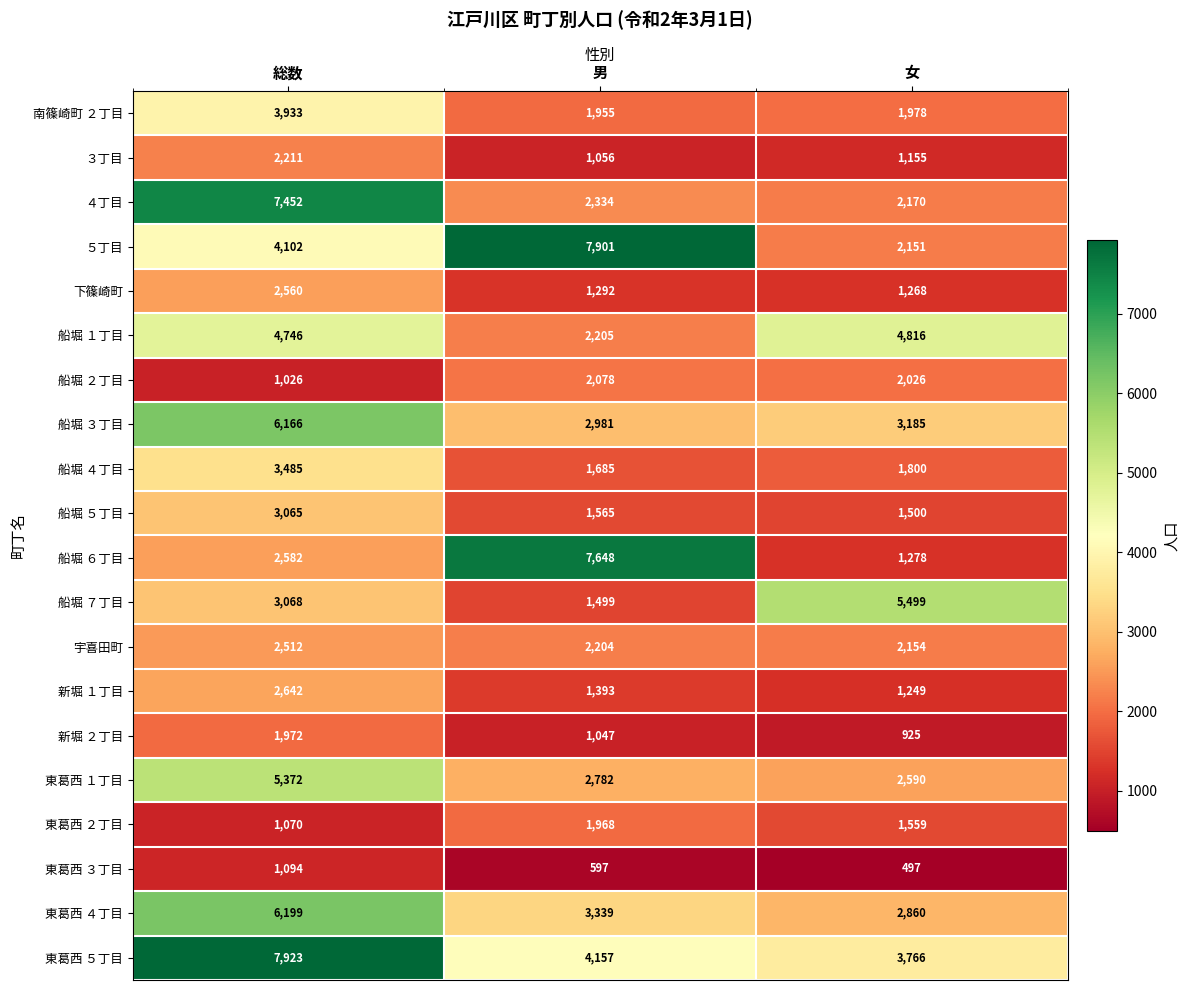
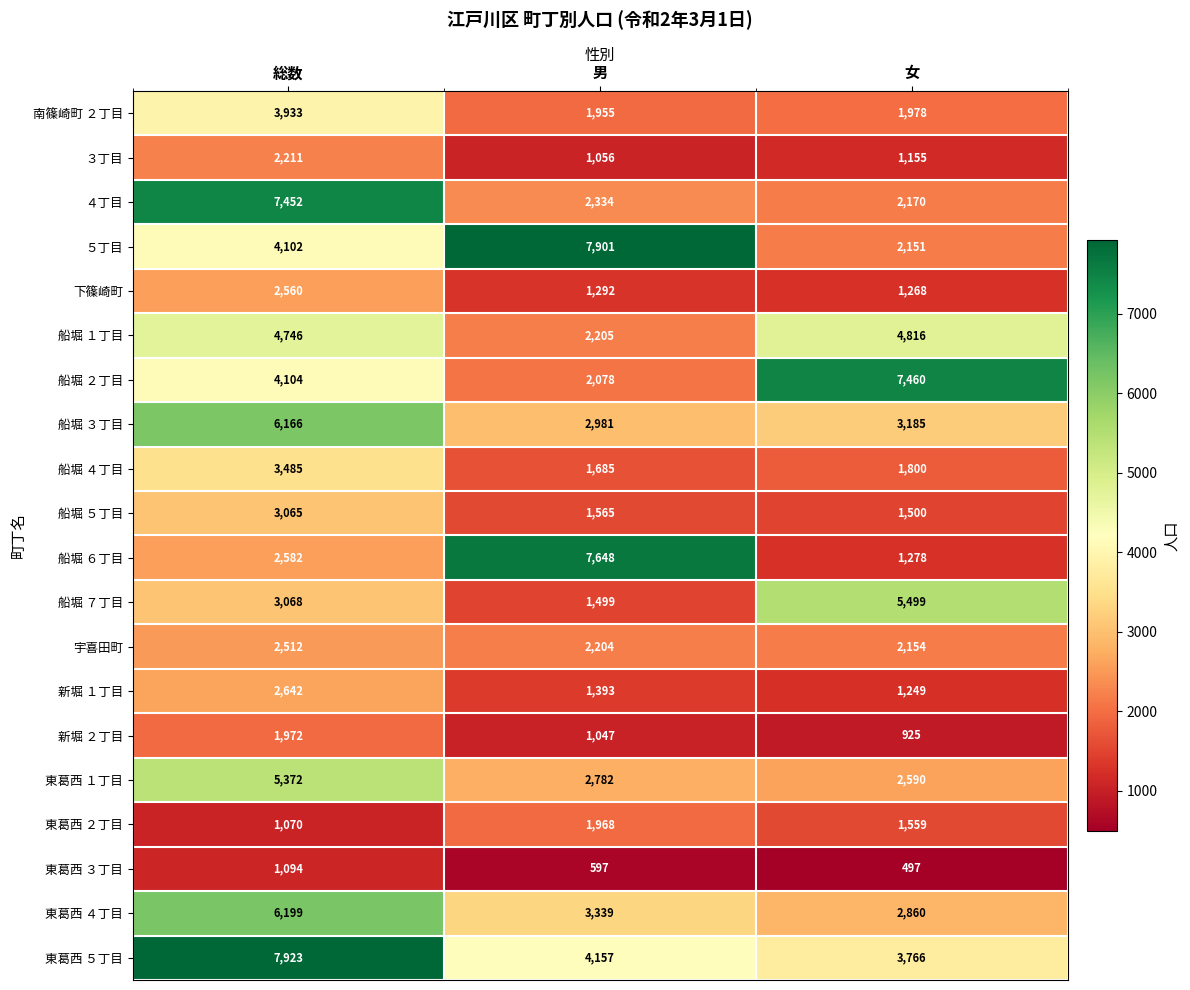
  {
    "南篠崎町 ２丁目": {
      "総数": "3,933",
      "男": "1,955",
      "女": "1,978"
    },
    "３丁目": {
      "総数": "2,211",
      "男": "1,056",
      "女": "1,155"
    },
    "４丁目": {
      "総数": "7,452",
      "男": "2,334",
      "女": "2,170"
    },
    "５丁目": {
      "総数": "4,102",
      "男": "7,901",
      "女": "2,151"
    },
    "下篠崎町": {
      "総数": "2,560",
      "男": "1,292",
      "女": "1,268"
    },
    "船堀 １丁目": {
      "総数": "4,746",
      "男": "2,205",
      "女": "4,816"
    },
    "船堀 ２丁目": {
-     "総数": "1,026",
+     "総数": "4,104",
      "男": "2,078",
-     "女": "2,026"
+     "女": "7,460"
    },
    "船堀 ３丁目": {
      "総数": "6,166",
      "男": "2,981",
      "女": "3,185"
    },
    "船堀 ４丁目": {
      "総数": "3,485",
      "男": "1,685",
      "女": "1,800"
    },
    "船堀 ５丁目": {
      "総数": "3,065",
      "男": "1,565",
      "女": "1,500"
    },
    "船堀 ６丁目": {
      "総数": "2,582",
      "男": "7,648",
      "女": "1,278"
    },
    "船堀 ７丁目": {
      "総数": "3,068",
      "男": "1,499",
      "女": "5,499"
    },
    "宇喜田町": {
      "総数": "2,512",
      "男": "2,204",
      "女": "2,154"
    },
    "新堀 １丁目": {
      "総数": "2,642",
      "男": "1,393",
      "女": "1,249"
    },
    "新堀 ２丁目": {
      "総数": "1,972",
      "男": "1,047",
      "女": "925"
    },
    "東葛西 １丁目": {
      "総数": "5,372",
      "男": "2,782",
      "女": "2,590"
    },
    "東葛西 ２丁目": {
      "総数": "1,070",
      "男": "1,968",
      "女": "1,559"
    },
    "東葛西 ３丁目": {
      "総数": "1,094",
      "男": "597",
      "女": "497"
    },
    "東葛西 ４丁目": {
      "総数": "6,199",
      "男": "3,339",
      "女": "2,860"
    },
    "東葛西 ５丁目": {
      "総数": "7,923",
      "男": "4,157",
      "女": "3,766"
    }
  }
